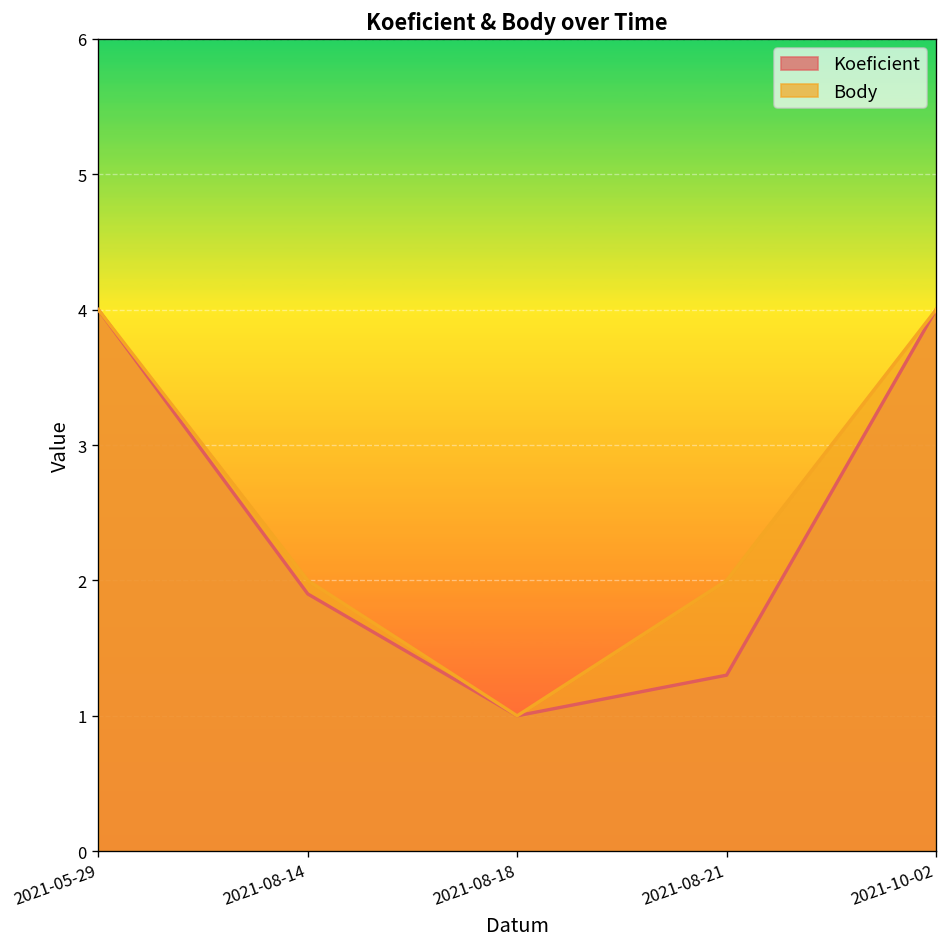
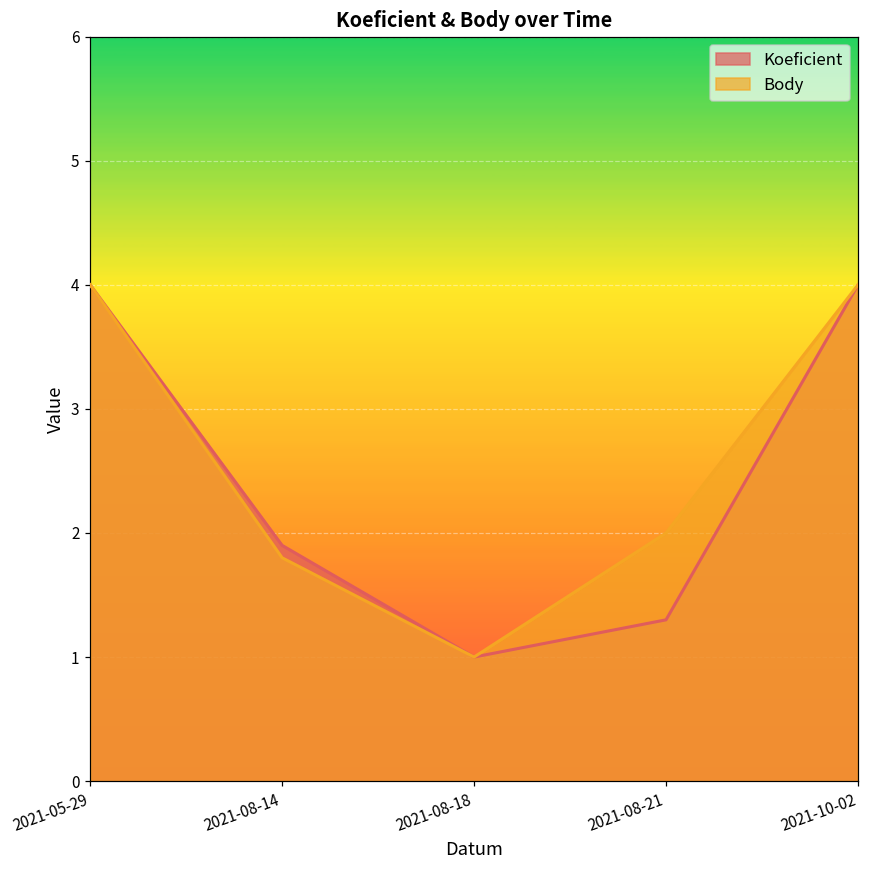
  {
    "Koeficient": {
      "2021-08-14": 1.9,
      "2021-08-21": 1.3
    },
    "Body": {
-     "2021-08-14": 2.0,
+     "2021-08-14": 1.8,
      "2021-08-21": 2.0
    }
  }
